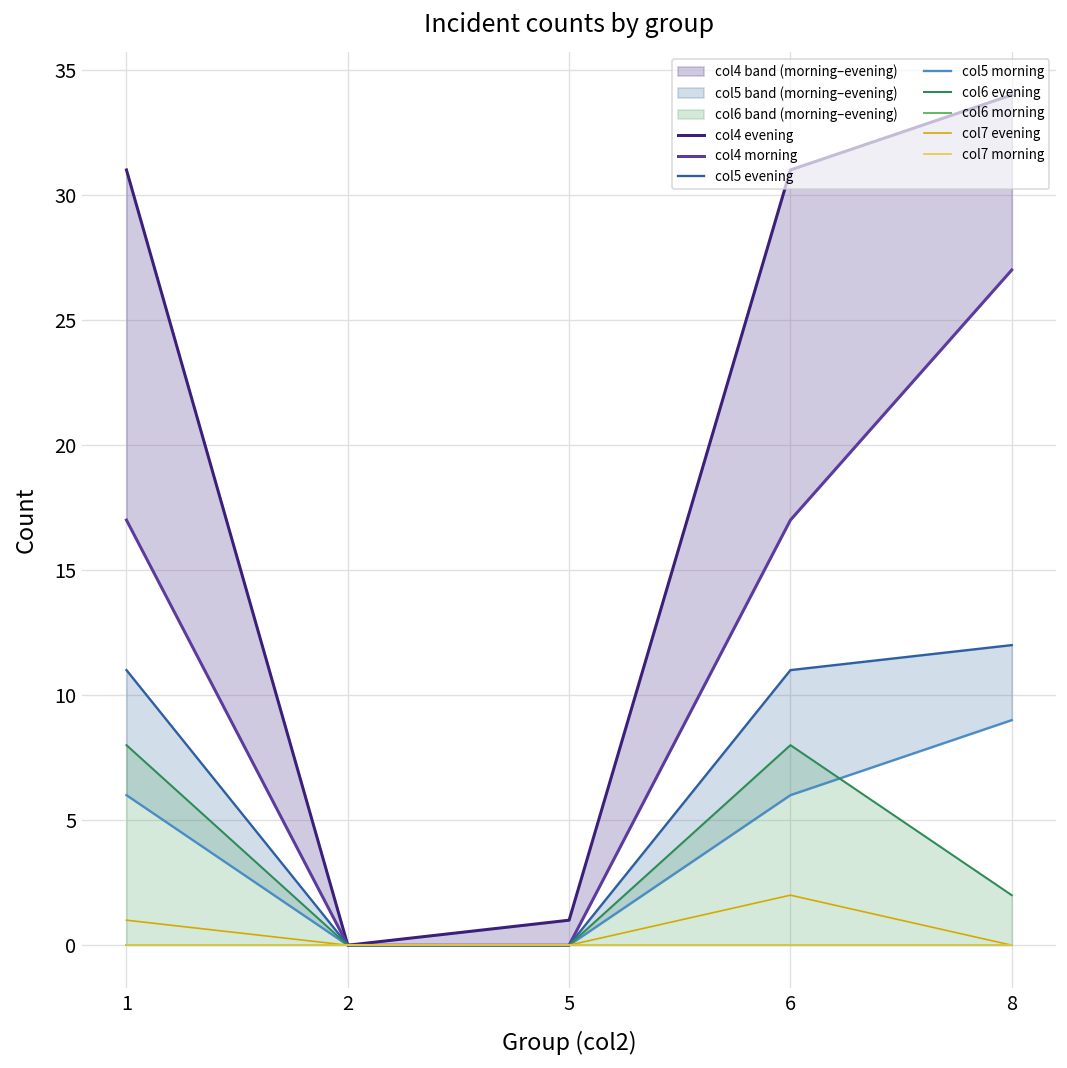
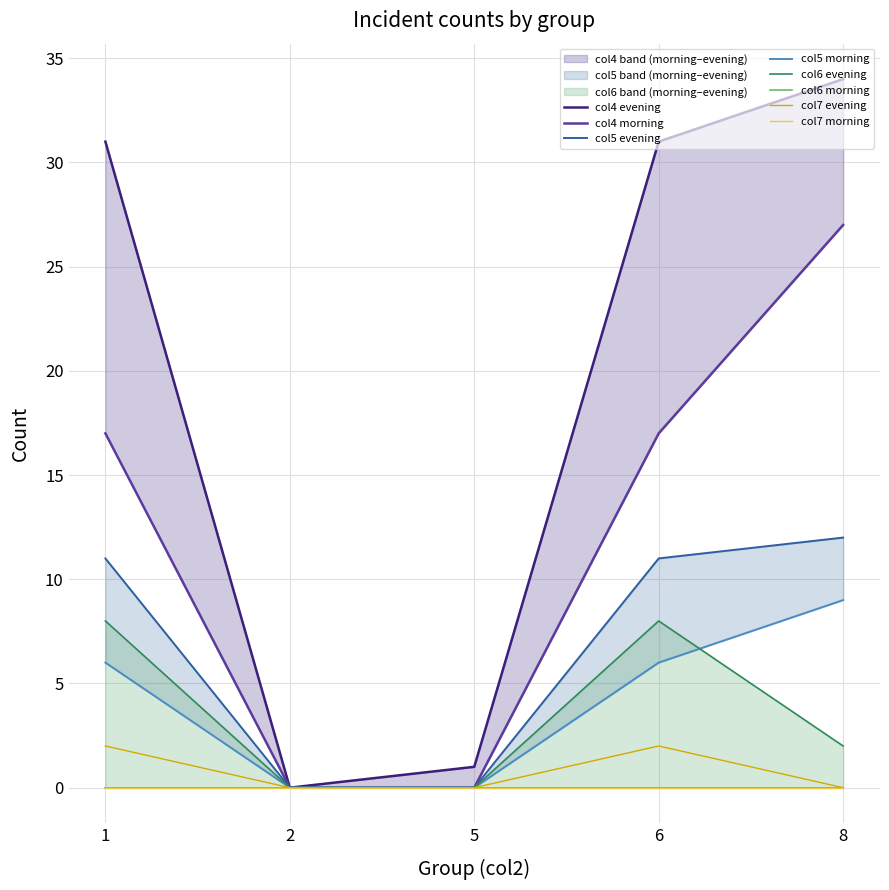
  {
    "col7 morning": {
      "1": 0,
      "6": 0
    },
    "col7 evening": {
-     "1": 1,
+     "1": 2,
      "6": 2
    }
  }
